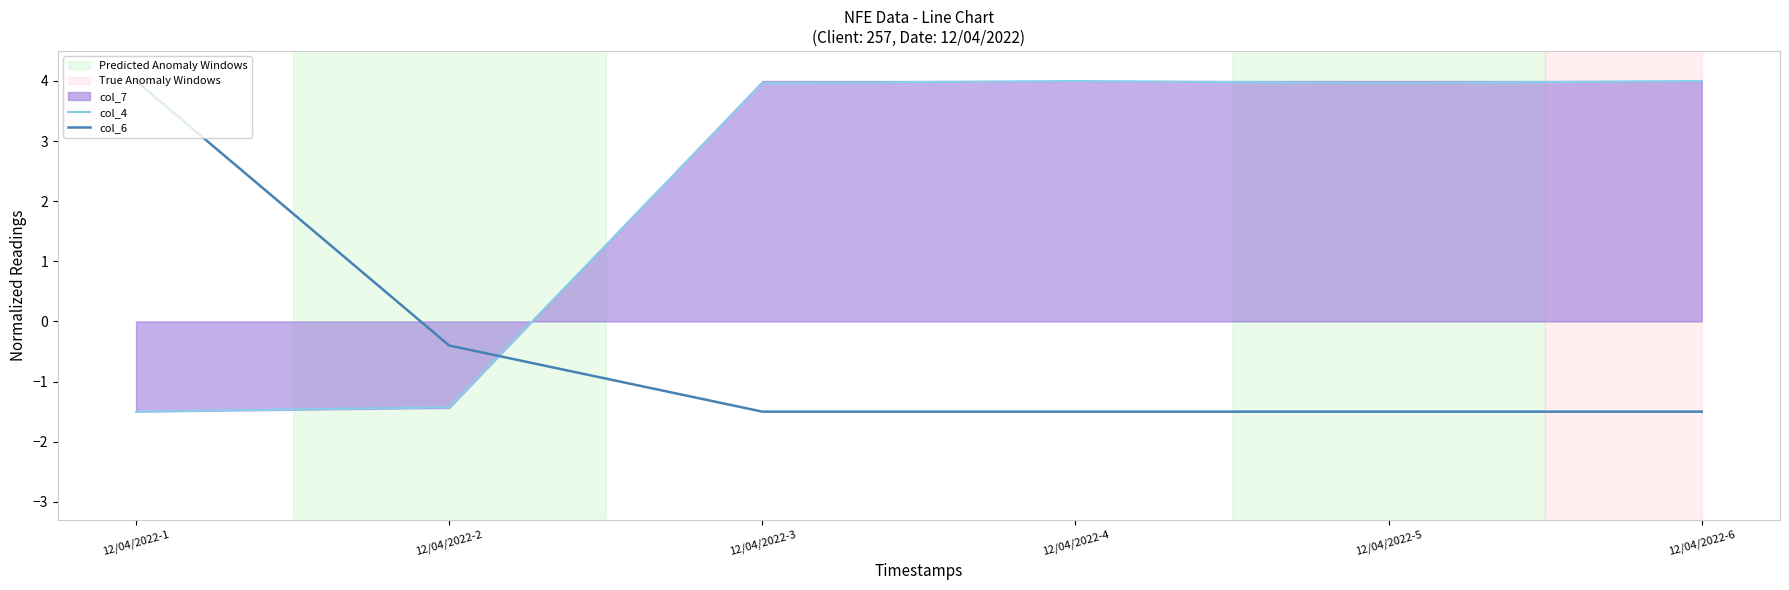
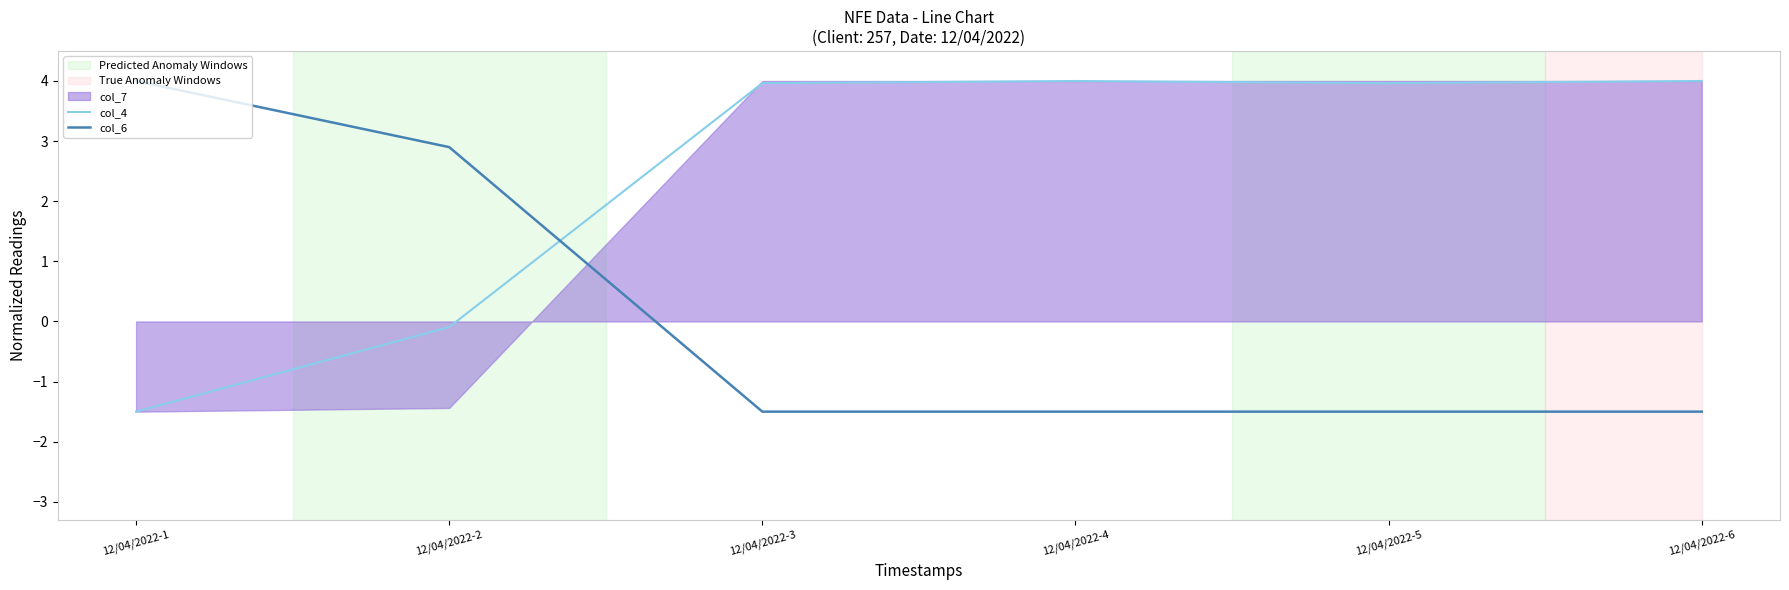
  {
    "col_4": {
      "12/04/2022-1": -1.5,
-     "12/04/2022-2": -1.4
+     "12/04/2022-2": -0.1
    },
    "col_6": {
-     "12/04/2022-2": -0.4,
+     "12/04/2022-2": 2.9,
      "12/04/2022-3": -1.5,
      "12/04/2022-4": -1.5,
      "12/04/2022-5": -1.5,
      "12/04/2022-6": -1.5
    }
  }
